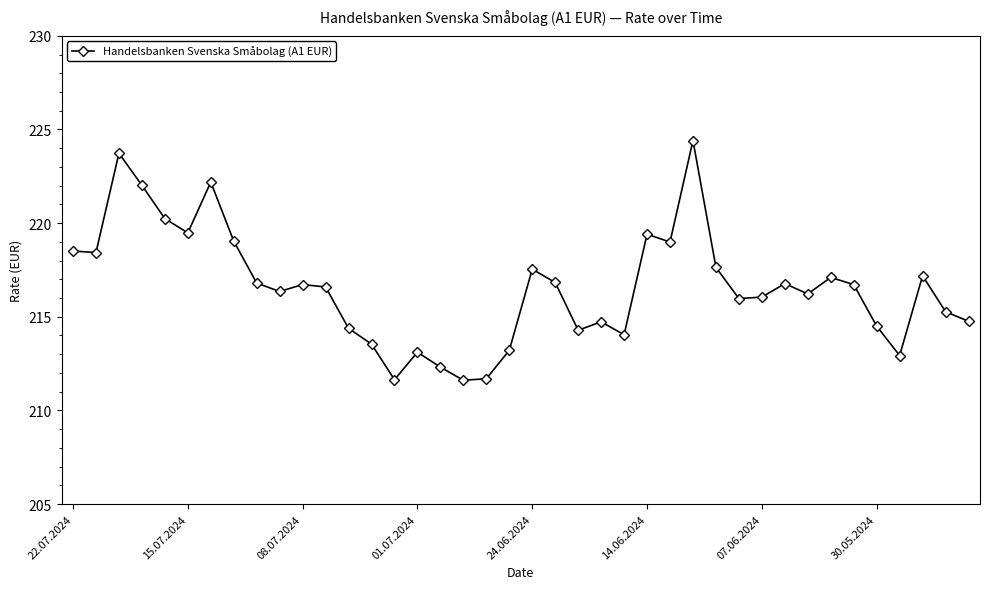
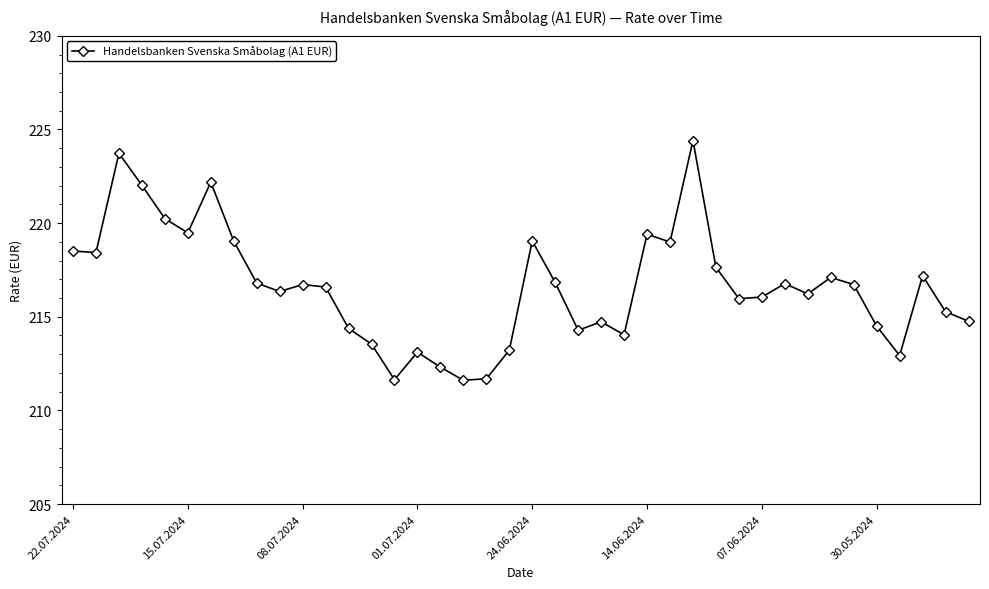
  {
    "22.07.2024": 218.5,
    "15.07.2024": 219.5,
    "08.07.2024": 216.7,
    "01.07.2024": 213.1,
-   "24.06.2024": 217.5,
+   "24.06.2024": 219.1,
    "14.06.2024": 219.4,
    "07.06.2024": 216.1,
    "30.05.2024": 214.5
  }
